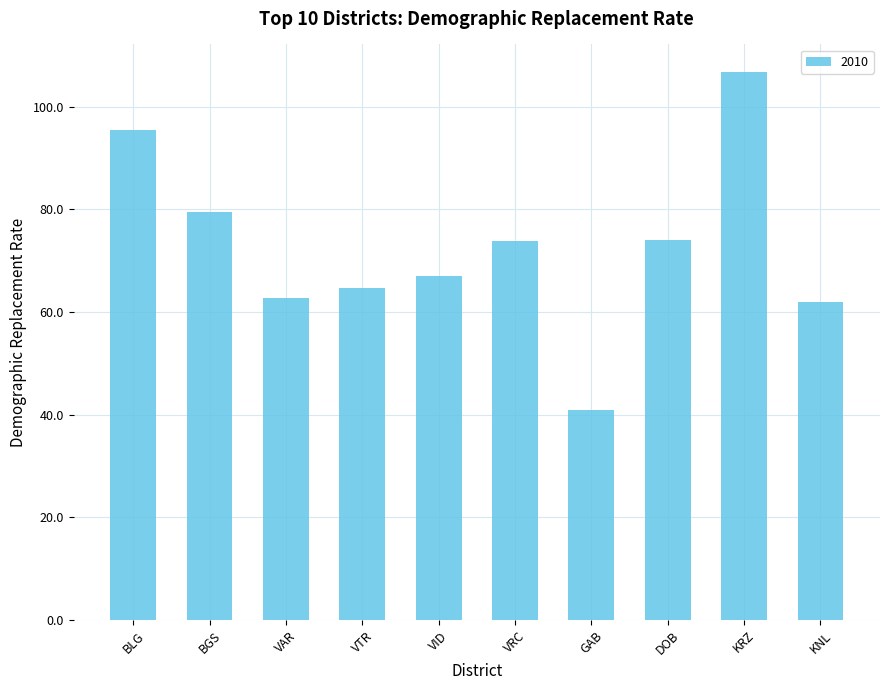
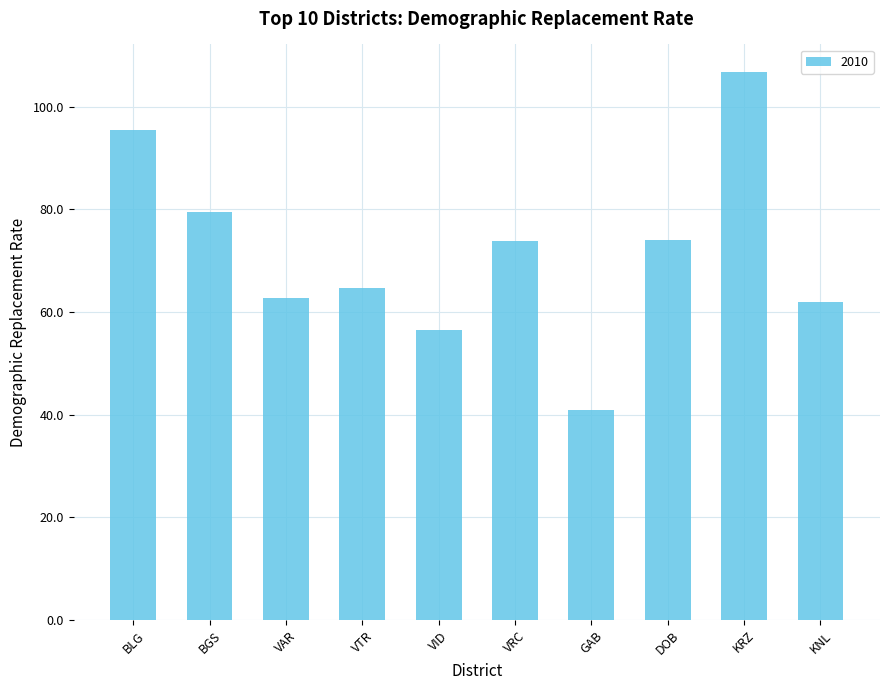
  {
    "BLG": 95,
    "BGS": 79,
    "VAR": 63,
    "VTR": 65,
-   "VID": 67,
+   "VID": 57,
    "VRC": 74,
    "GAB": 41,
    "DOB": 74,
    "KRZ": 107,
    "KNL": 62
  }
